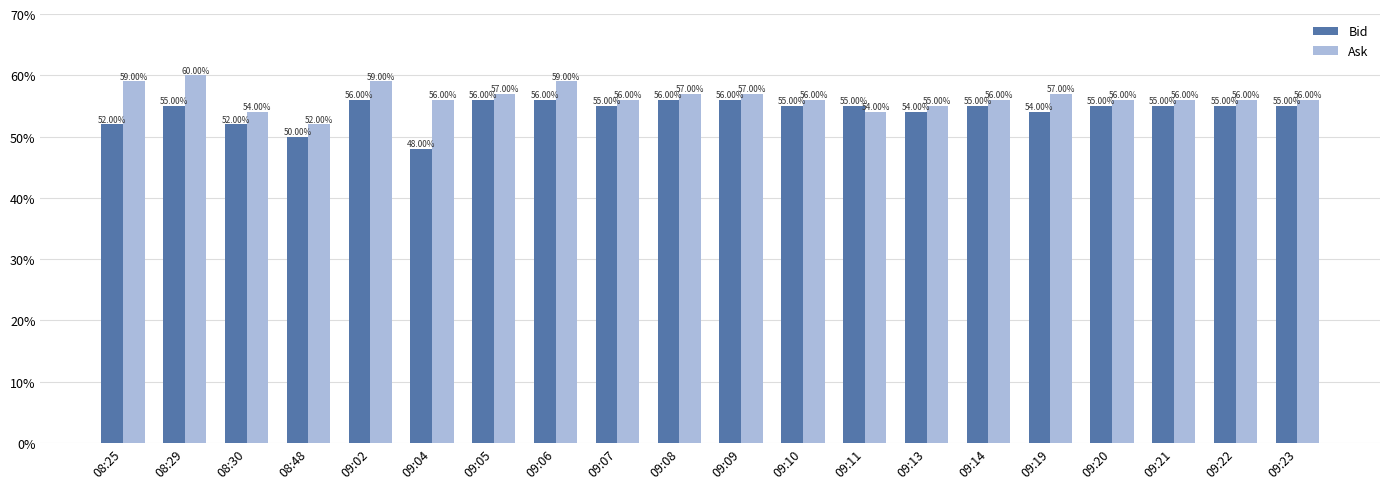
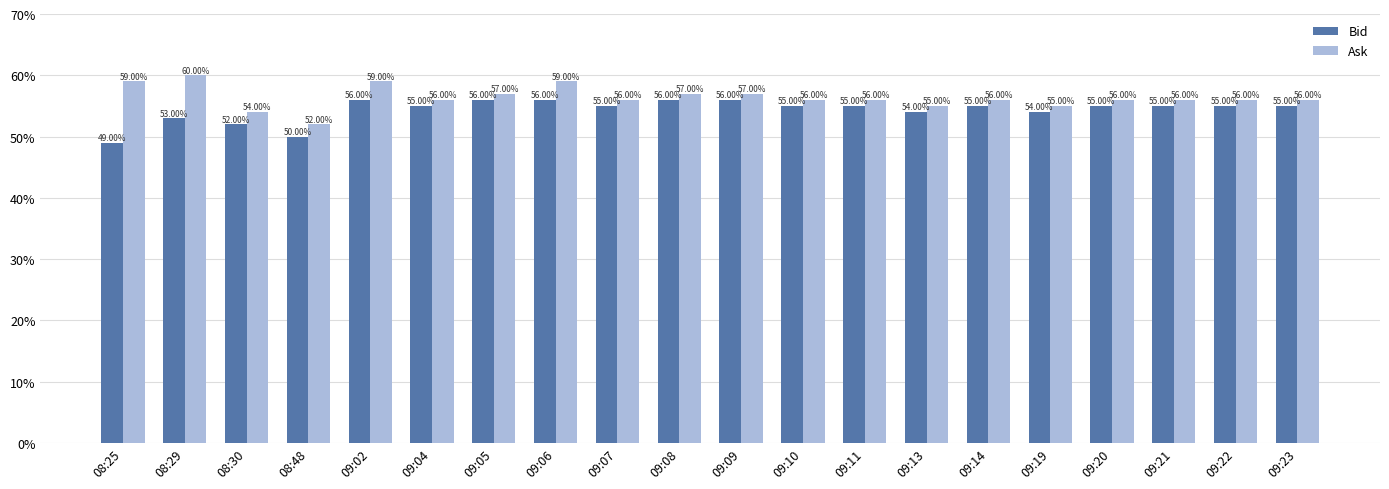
  {
    "Bid": {
-     "08:25": "52.00%",
-     "08:29": "55.00%",
+     "08:25": "49.00%",
+     "08:29": "53.00%",
      "08:30": "52.00%",
      "08:48": "50.00%",
      "09:02": "56.00%",
-     "09:04": "48.00%",
+     "09:04": "55.00%",
      "09:05": "56.00%",
      "09:06": "56.00%",
      "09:07": "55.00%",
      "09:08": "56.00%",
      "09:09": "56.00%",
      "09:10": "55.00%",
      "09:11": "55.00%",
      "09:13": "54.00%",
      "09:14": "55.00%",
      "09:19": "54.00%",
      "09:20": "55.00%",
      "09:21": "55.00%",
      "09:22": "55.00%",
      "09:23": "55.00%"
    },
    "Ask": {
      "08:25": "59.00%",
      "08:29": "60.00%",
      "08:30": "54.00%",
      "08:48": "52.00%",
      "09:02": "59.00%",
      "09:04": "56.00%",
      "09:05": "57.00%",
      "09:06": "59.00%",
      "09:07": "56.00%",
      "09:08": "57.00%",
      "09:09": "57.00%",
      "09:10": "56.00%",
-     "09:11": "54.00%",
+     "09:11": "56.00%",
      "09:13": "55.00%",
      "09:14": "56.00%",
-     "09:19": "57.00%",
+     "09:19": "55.00%",
      "09:20": "56.00%",
      "09:21": "56.00%",
      "09:22": "56.00%",
      "09:23": "56.00%"
    }
  }
